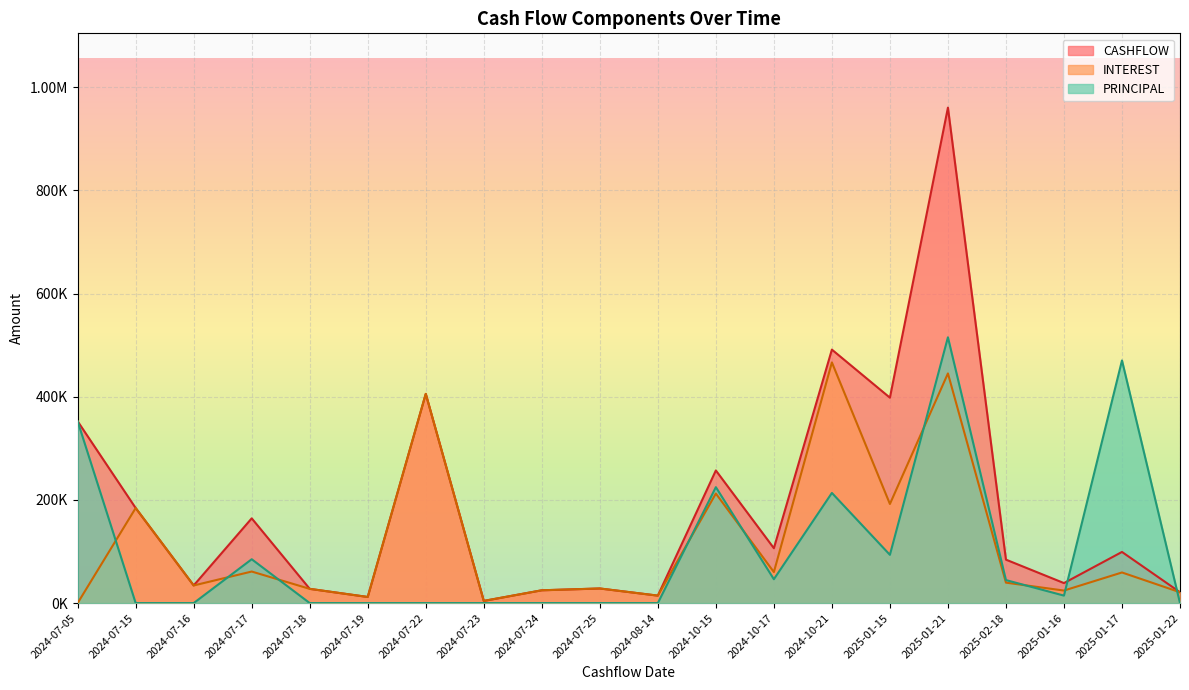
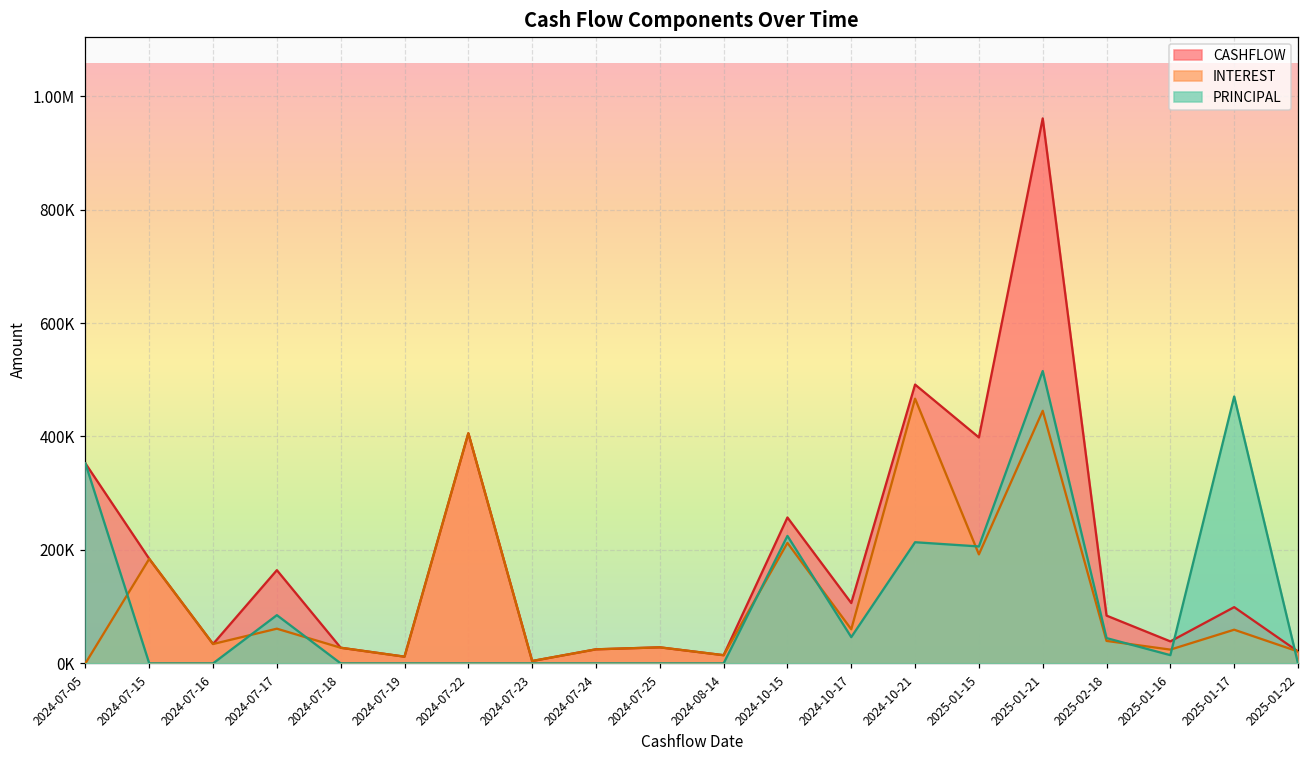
  {
    "PRINCIPAL": {
      "2024-07-15": 0,
      "2024-07-16": 0,
      "2024-07-17": 90000,
      "2024-07-18": 0,
      "2024-07-19": 0,
      "2024-07-22": 0,
      "2024-07-24": 0,
      "2024-07-25": 0,
      "2024-08-14": 0,
      "2024-10-15": 220000,
      "2024-10-17": 50000,
      "2024-10-21": 210000,
-     "2025-01-15": 90000,
+     "2025-01-15": 210000,
      "2025-01-21": 520000,
      "2025-01-16": 10000,
      "2025-01-17": 470000,
      "2025-01-22": 0
    }
  }
